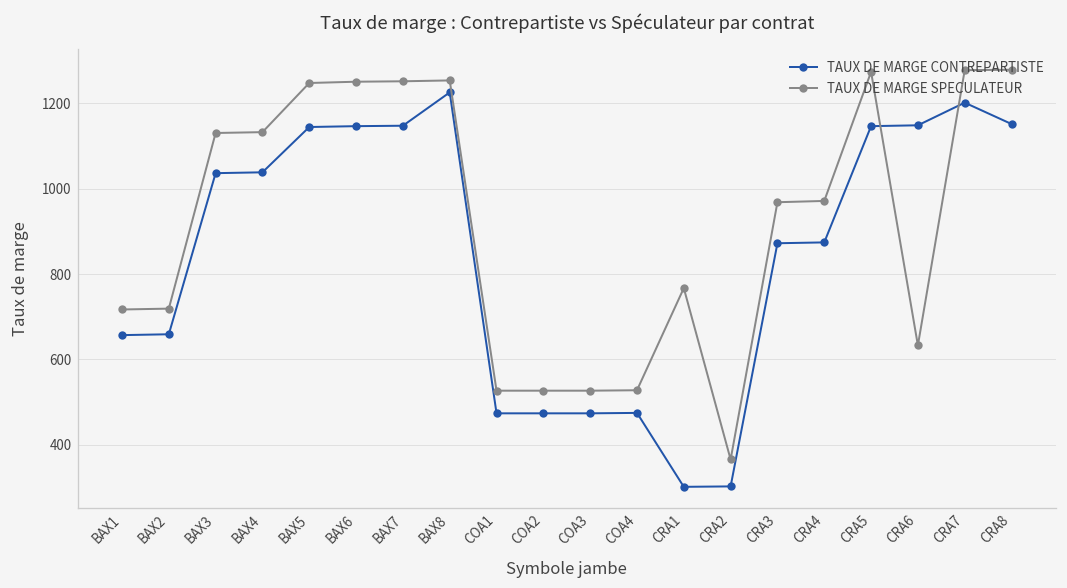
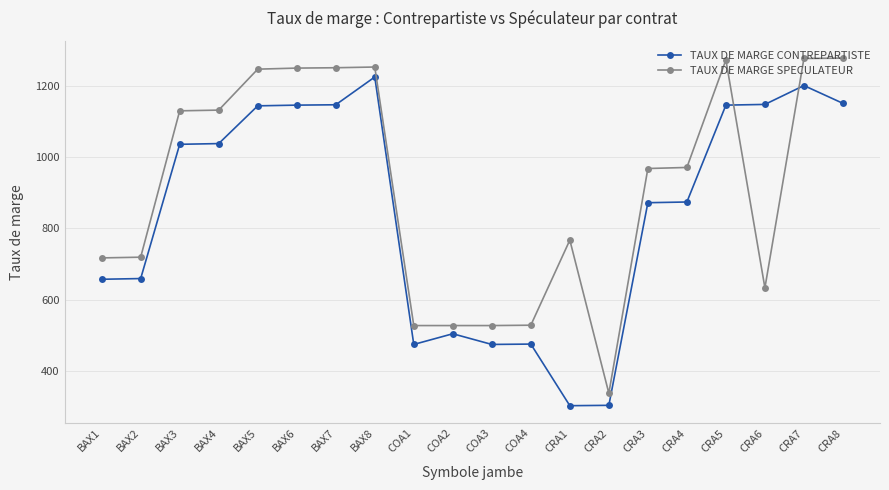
  {
    "TAUX DE MARGE CONTREPARTISTE": {
      "BAX1": 660,
      "BAX2": 660,
      "BAX3": 1040,
      "BAX4": 1040,
      "BAX5": 1140,
      "BAX6": 1150,
      "BAX7": 1150,
      "BAX8": 1230,
      "COA1": 470,
-     "COA2": 470,
+     "COA2": 500,
      "COA3": 470,
      "COA4": 480,
      "CRA1": 300,
      "CRA2": 300,
      "CRA3": 870,
      "CRA4": 870,
      "CRA5": 1150,
      "CRA6": 1150,
      "CRA7": 1200,
      "CRA8": 1150
    },
    "TAUX DE MARGE SPECULATEUR": {
      "BAX1": 720,
      "BAX2": 720,
      "BAX3": 1130,
      "BAX4": 1130,
      "BAX5": 1250,
      "BAX6": 1250,
      "BAX7": 1250,
      "BAX8": 1250,
      "COA1": 530,
      "COA2": 530,
      "COA3": 530,
      "COA4": 530,
      "CRA1": 770,
-     "CRA2": 370,
+     "CRA2": 340,
      "CRA3": 970,
      "CRA4": 970,
      "CRA5": 1270,
      "CRA6": 630,
      "CRA7": 1280,
      "CRA8": 1280
    }
  }
